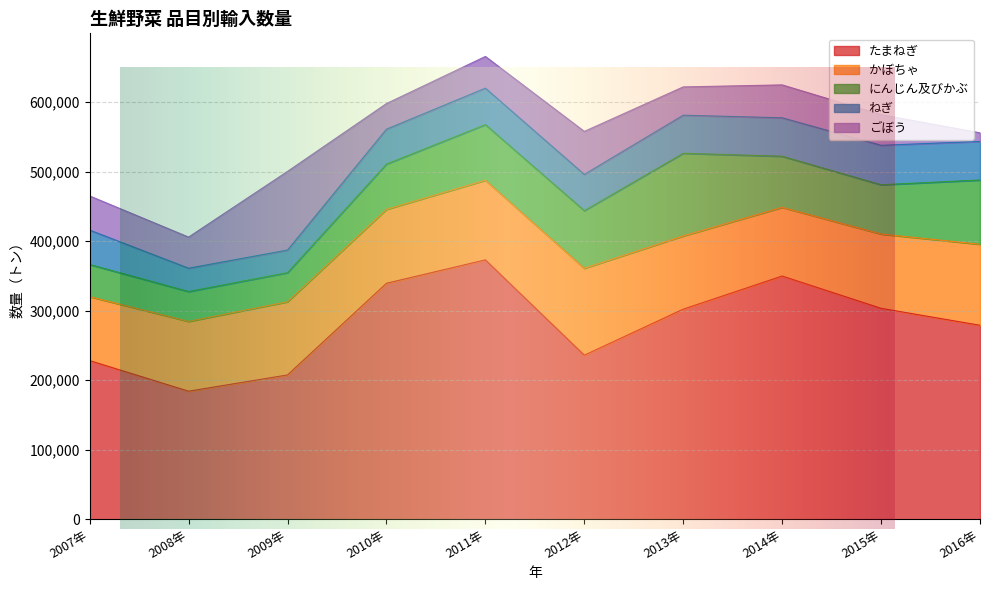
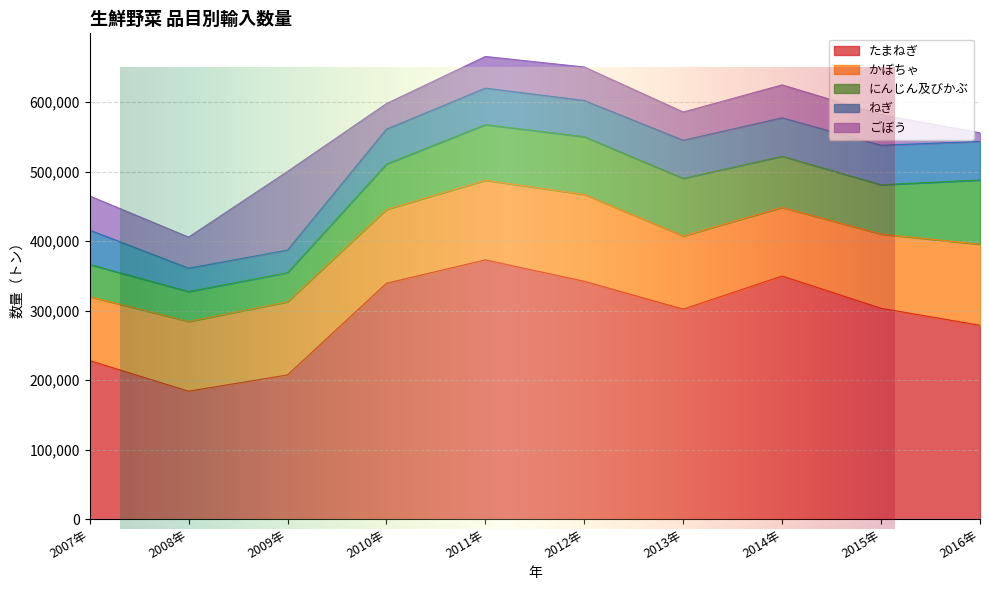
  {
    "生鮮野菜 品目別輸入数量": {
      "たまねぎ": {
        "2007年": "230,000",
        "2008年": "180,000",
        "2009年": "210,000",
        "2010年": "340,000",
        "2011年": "370,000",
-       "2012年": "240,000",
+       "2012年": "340,000",
        "2013年": "300,000",
        "2014年": "350,000",
        "2015年": "300,000",
        "2016年": "280,000"
      },
      "かぼちゃ": {
        "2007年": "90,000",
        "2008年": "100,000",
        "2009年": "110,000",
        "2010年": "110,000",
        "2011年": "110,000",
        "2012年": "130,000",
        "2013年": "110,000",
        "2014年": "100,000",
        "2015年": "110,000",
        "2016年": "120,000"
      },
      "にんじん及びかぶ": {
        "2007年": "50,000",
        "2008年": "40,000",
        "2009年": "40,000",
        "2010年": "70,000",
        "2011年": "80,000",
        "2012年": "80,000",
-       "2013年": "120,000",
+       "2013年": "80,000",
        "2014年": "70,000",
        "2015年": "70,000",
        "2016年": "90,000"
      },
      "ねぎ": {
        "2007年": "50,000",
        "2008年": "30,000",
        "2009年": "30,000",
        "2010年": "50,000",
        "2011年": "50,000",
        "2012年": "50,000",
        "2013年": "50,000",
        "2014年": "60,000",
        "2015年": "60,000",
        "2016年": "60,000"
      },
      "ごぼう": {
        "2007年": "50,000",
        "2008年": "40,000",
        "2009年": "110,000",
        "2010年": "40,000",
        "2011年": "50,000",
-       "2012年": "60,000",
+       "2012年": "50,000",
        "2013年": "40,000",
        "2014年": "50,000",
        "2016年": "10,000"
      }
    }
  }
